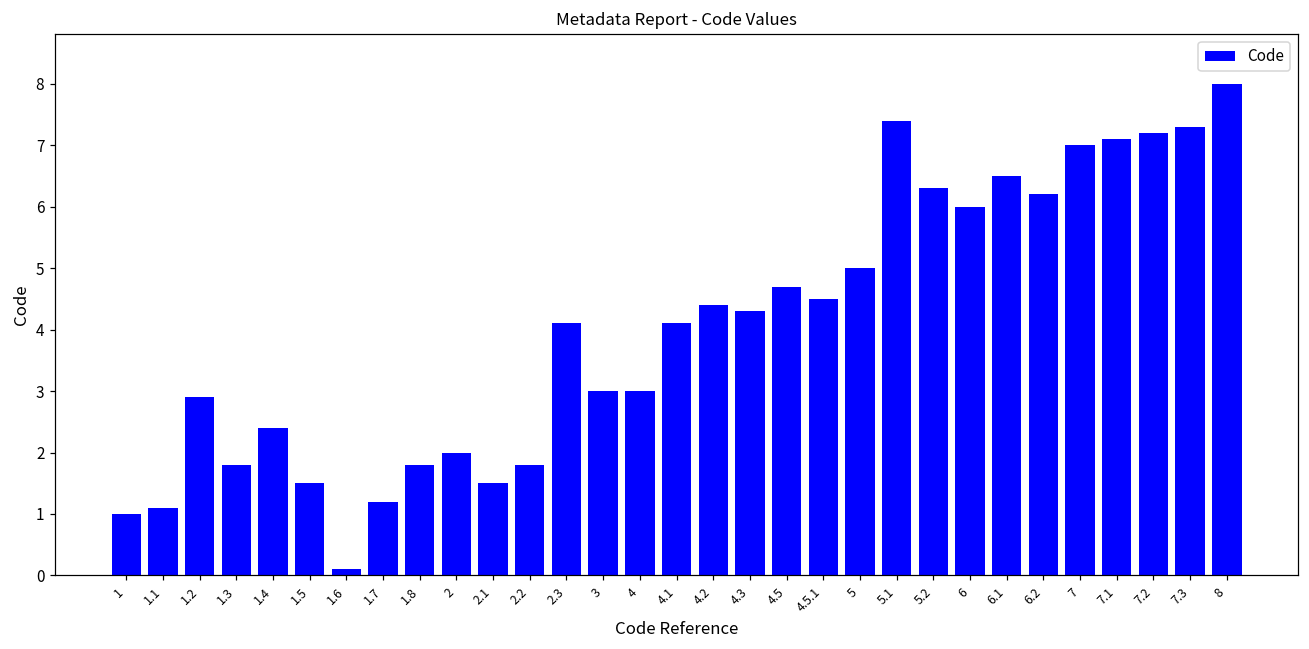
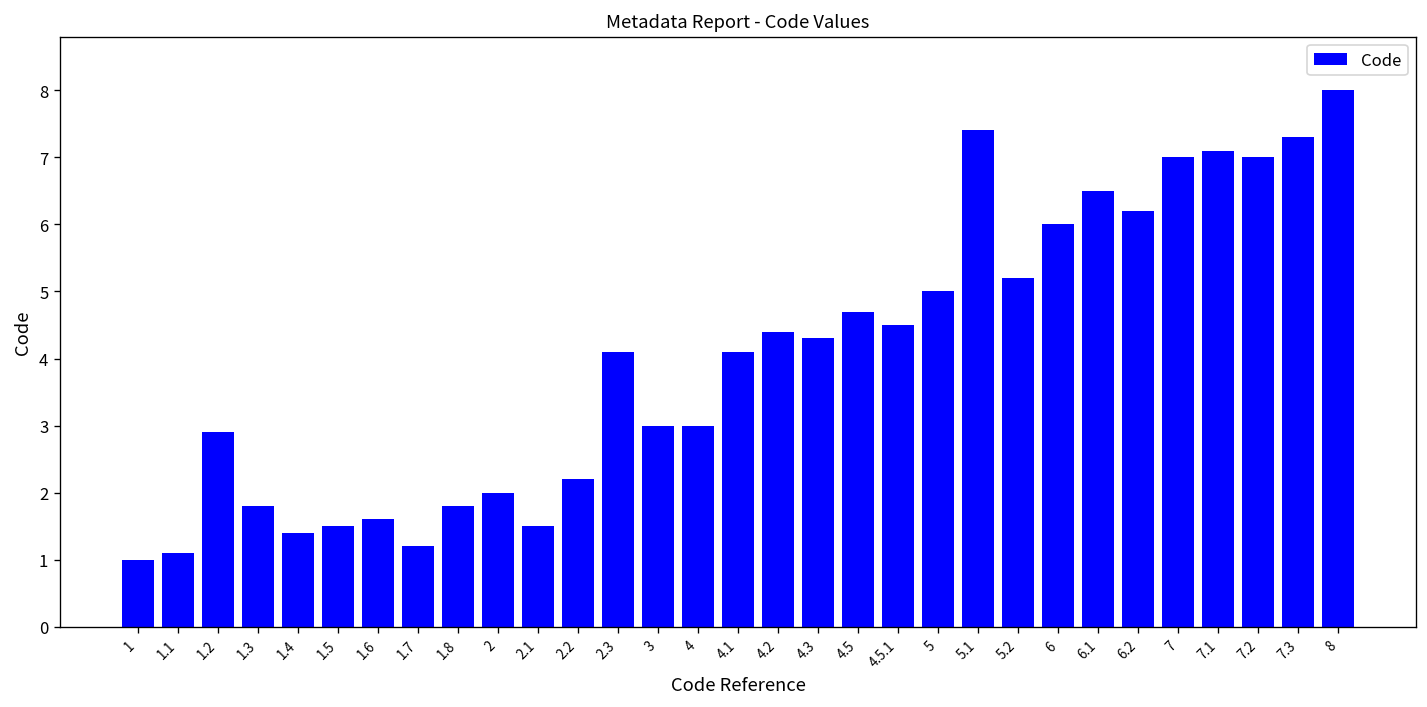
  {
    "1": 1.0,
    "1.1": 1.1,
    "1.2": 2.9,
    "1.3": 1.8,
-   "1.4": 2.4,
+   "1.4": 1.4,
    "1.5": 1.5,
-   "1.6": 0.1,
+   "1.6": 1.6,
    "1.7": 1.2,
    "1.8": 1.8,
    "2": 2.0,
    "2.1": 1.5,
-   "2.2": 1.8,
+   "2.2": 2.2,
    "2.3": 4.1,
    "3": 3.0,
    "4": 3.0,
    "4.1": 4.1,
    "4.2": 4.4,
    "4.3": 4.3,
    "4.5": 4.7,
    "4.5.1": 4.5,
    "5": 5.0,
    "5.1": 7.4,
-   "5.2": 6.3,
+   "5.2": 5.2,
    "6": 6.0,
    "6.1": 6.5,
    "6.2": 6.2,
    "7": 7.0,
    "7.1": 7.1,
-   "7.2": 7.2,
+   "7.2": 7.0,
    "7.3": 7.3,
    "8": 8.0
  }
